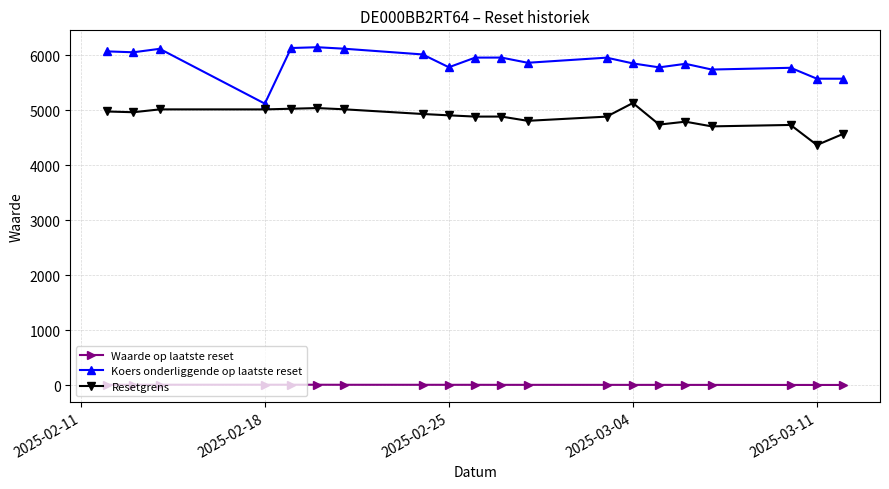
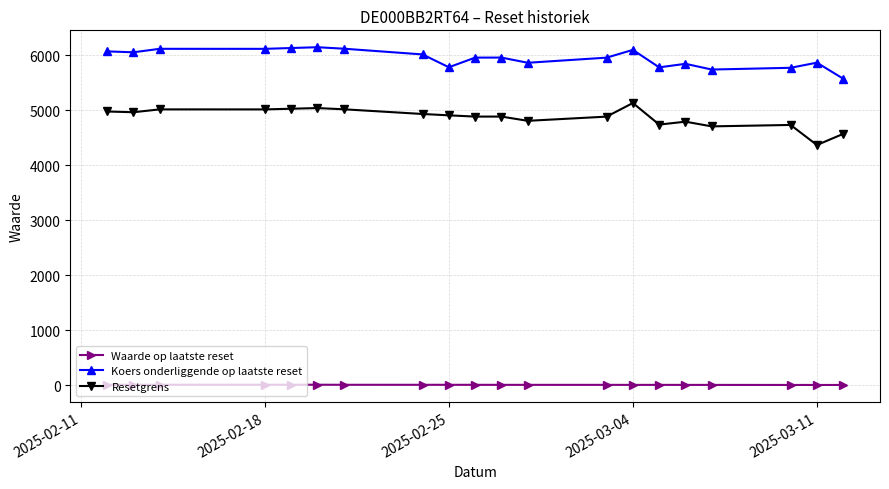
  {
    "Waarde op laatste reset": {
      "2025-02-25": 0,
      "2025-03-04": 0,
      "2025-03-11": 0
    },
    "Koers onderliggende op laatste reset": {
-     "2025-02-18": 5100,
+     "2025-02-18": 6100,
      "2025-02-25": 5800,
-     "2025-03-04": 5800,
-     "2025-03-11": 5600
+     "2025-03-04": 6100,
+     "2025-03-11": 5900
    },
    "Resetgrens": {
      "2025-02-18": 5000,
      "2025-02-25": 4900,
      "2025-03-04": 5100,
      "2025-03-11": 4400
    }
  }
